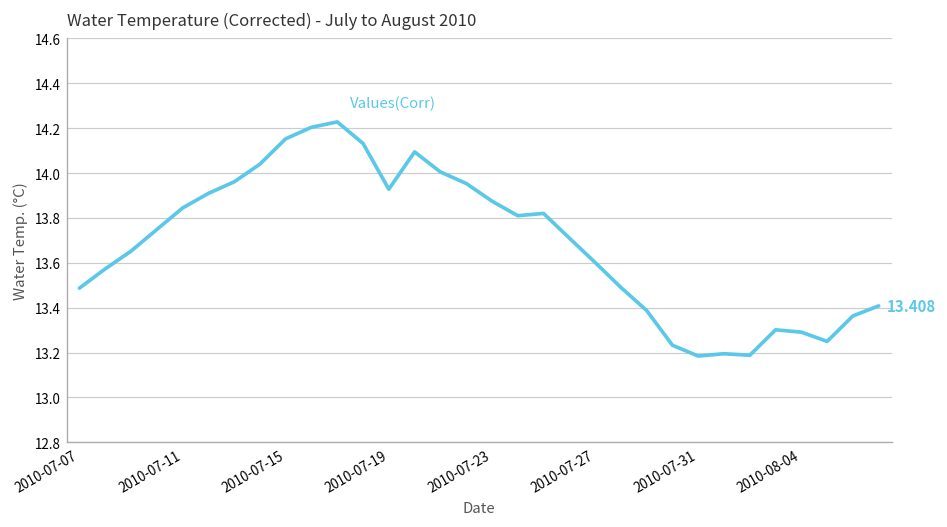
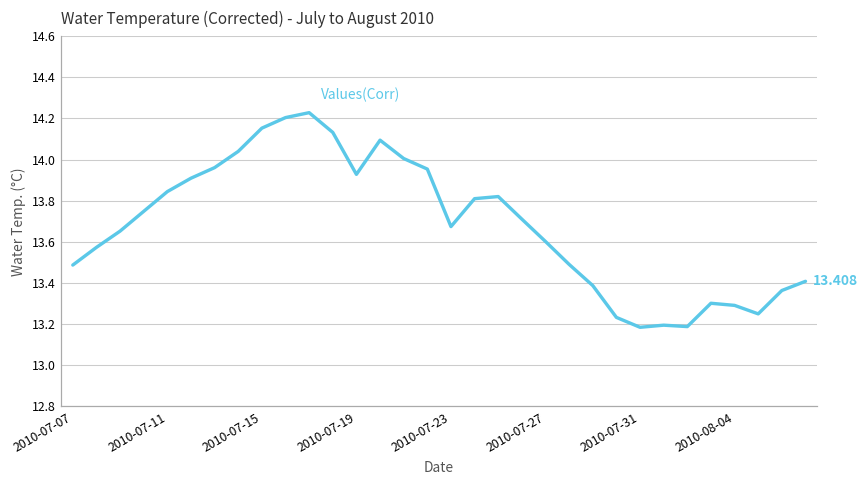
  {
    "2010-07-07": 13.49,
    "2010-07-11": 13.84,
    "2010-07-15": 14.15,
    "2010-07-19": 13.93,
-   "2010-07-23": 13.88,
+   "2010-07-23": 13.67,
    "2010-07-27": 13.60,
    "2010-07-31": 13.18,
    "2010-08-04": 13.29
  }
